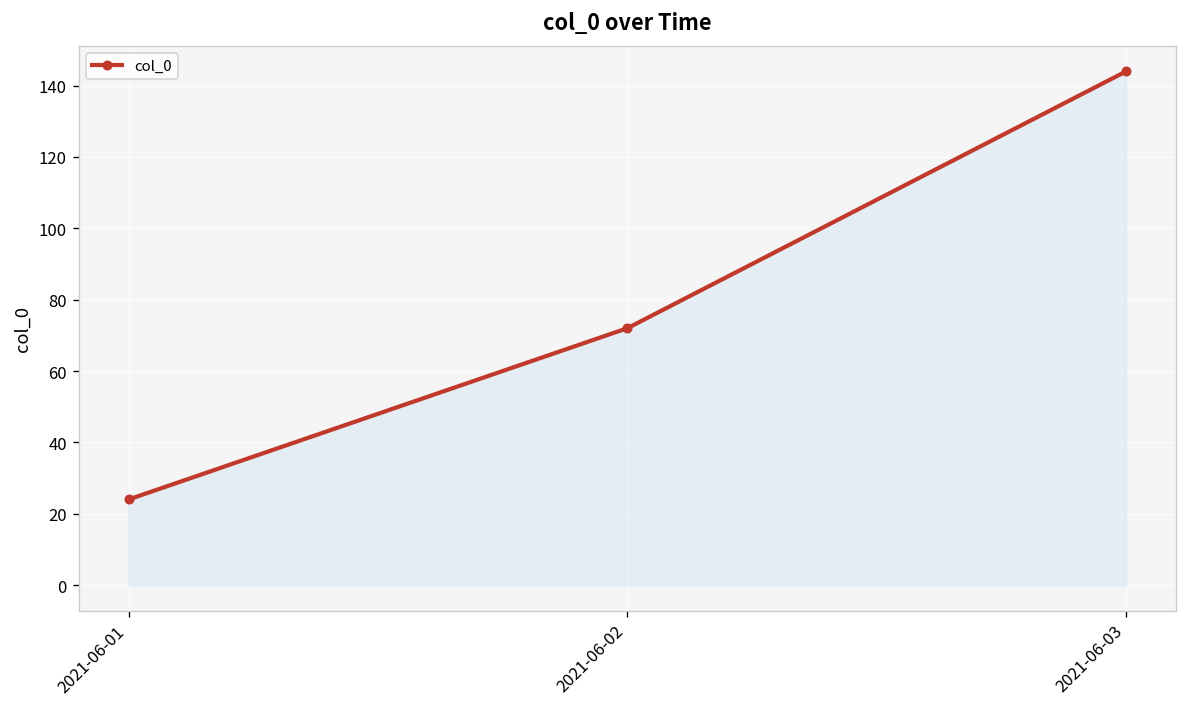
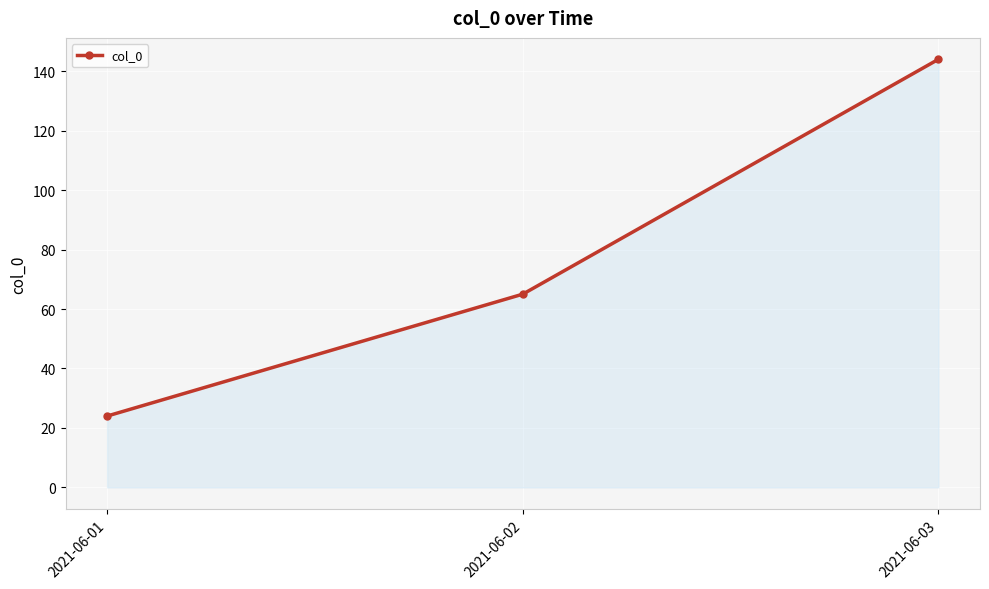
  {
    "2021-06-01": 24,
-   "2021-06-02": 72,
+   "2021-06-02": 65,
    "2021-06-03": 144
  }
